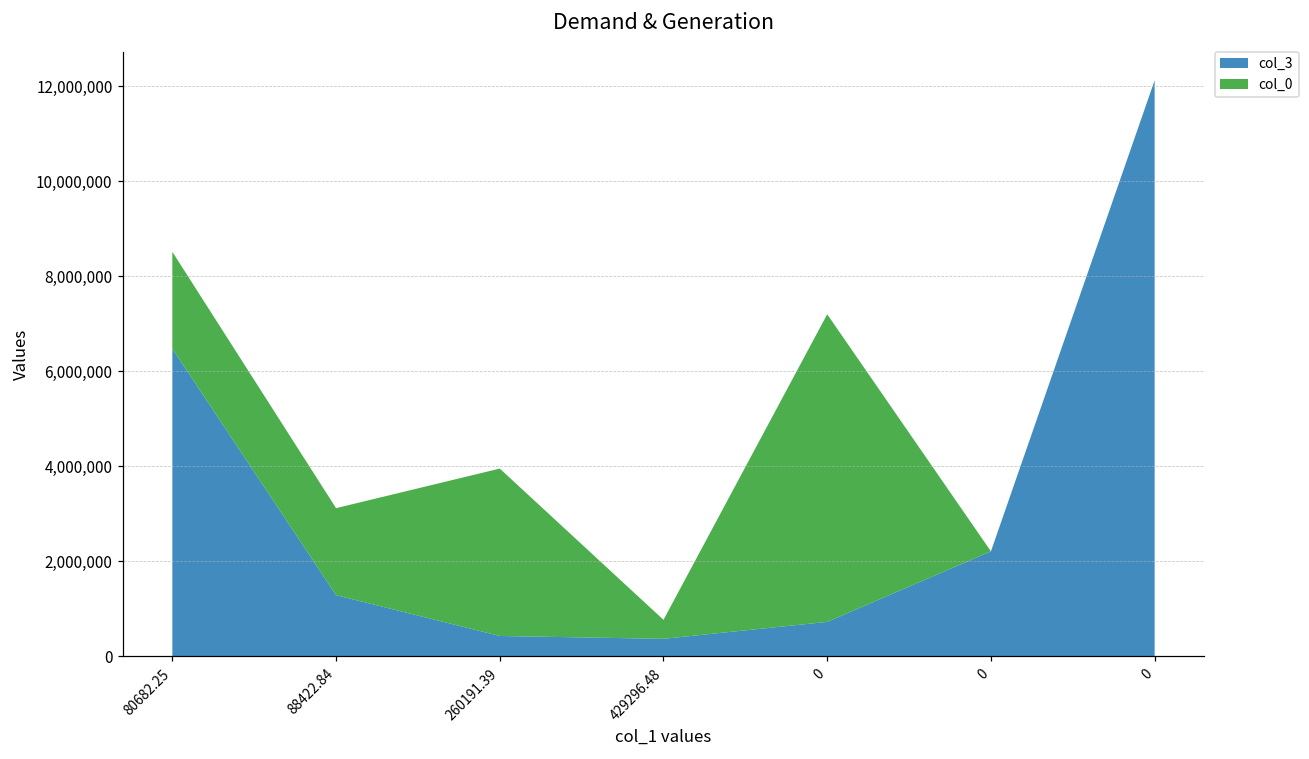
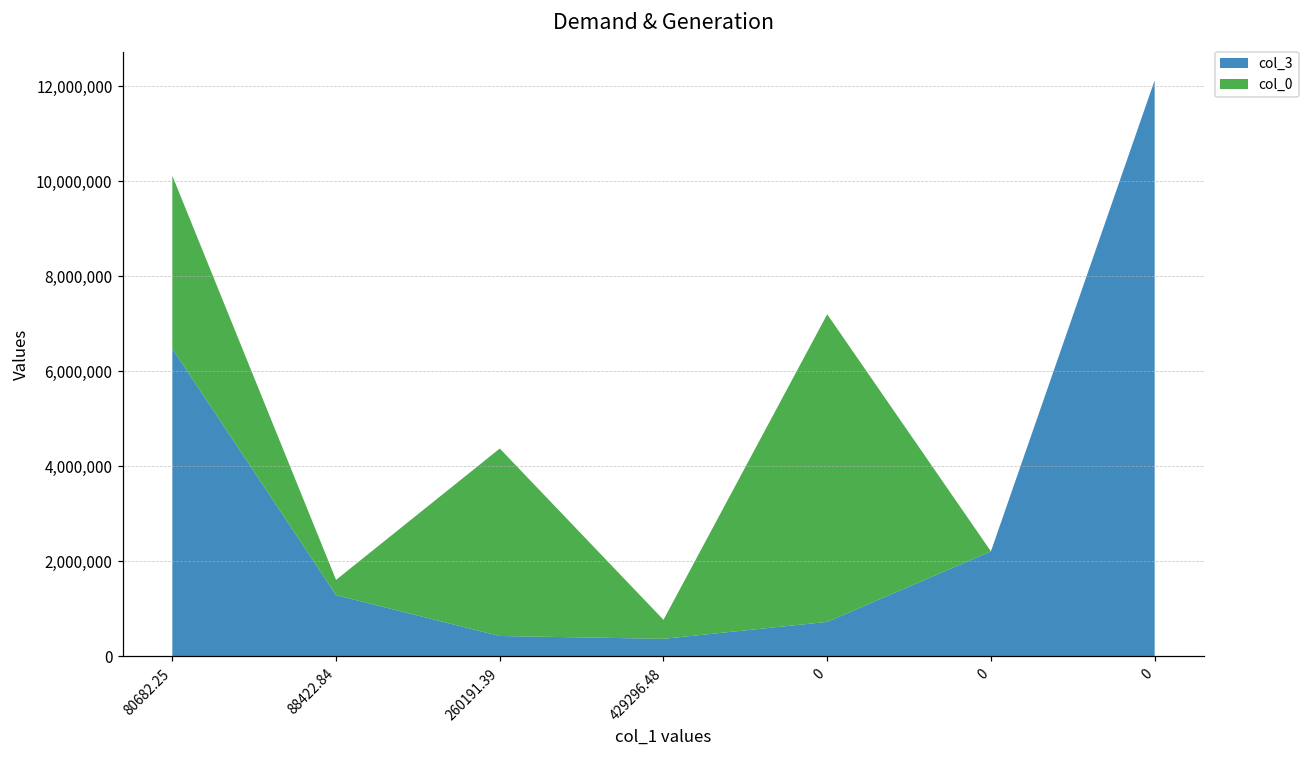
  {
    "col_3": {
      "80682.25": "6,500,000",
      "88422.84": "1,300,000",
      "260191.39": "400,000",
      "429296.48": "400,000"
    },
    "col_0": {
-     "80682.25": "2,000,000",
-     "88422.84": "1,800,000",
-     "260191.39": "3,500,000",
+     "80682.25": "3,600,000",
+     "88422.84": "300,000",
+     "260191.39": "3,900,000",
      "429296.48": "400,000"
    }
  }
